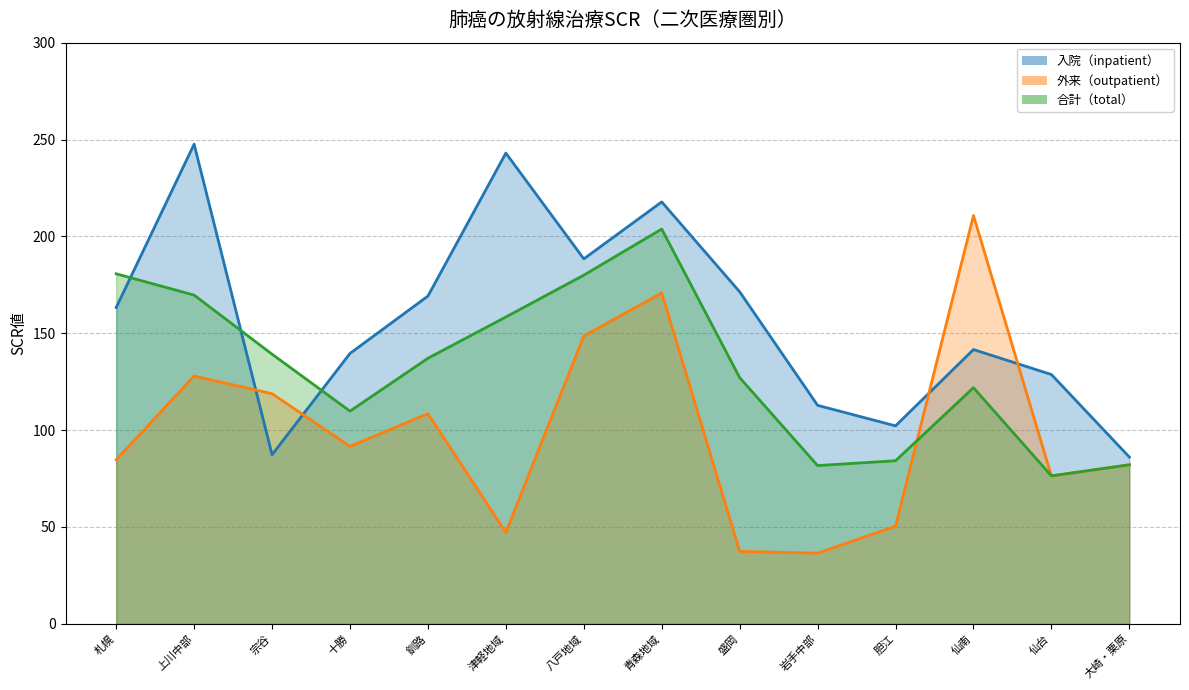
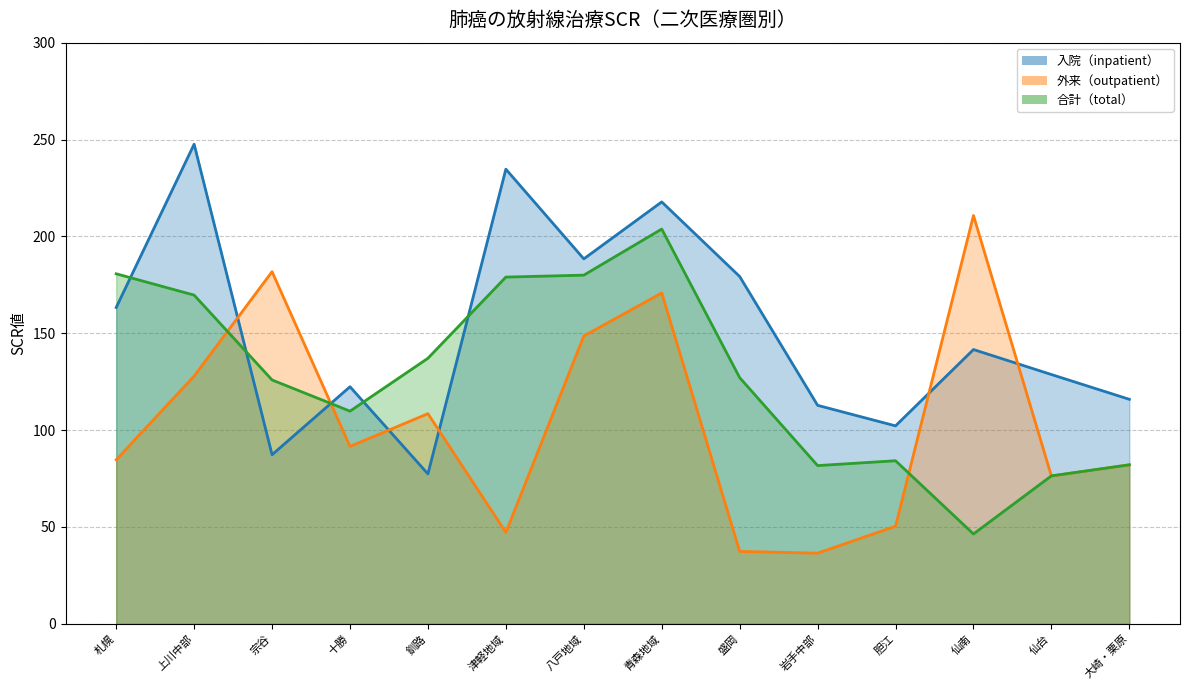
  {
    "入院（inpatient）": {
      "札幌": 163,
      "上川中部": 248,
      "宗谷": 87,
-     "十勝": 140,
-     "釧路": 169,
-     "津軽地域": 243,
+     "十勝": 122,
+     "釧路": 77,
+     "津軽地域": 235,
      "八戸地域": 188,
      "青森地域": 218,
-     "盛岡": 171,
+     "盛岡": 179,
      "岩手中部": 113,
      "胆江": 102,
      "仙南": 142,
      "仙台": 129,
-     "大崎・栗原": 86
+     "大崎・栗原": 116
    },
    "外来（outpatient）": {
      "札幌": 85,
      "上川中部": 128,
-     "宗谷": 119,
+     "宗谷": 182,
      "十勝": 92,
      "釧路": 109,
      "津軽地域": 47,
      "八戸地域": 149,
      "青森地域": 171,
      "盛岡": 37,
      "岩手中部": 37,
      "胆江": 50,
      "仙南": 211
    },
    "合計（total）": {
      "札幌": 181,
      "上川中部": 170,
-     "宗谷": 139,
+     "宗谷": 126,
      "十勝": 110,
      "釧路": 137,
-     "津軽地域": 158,
+     "津軽地域": 179,
      "八戸地域": 180,
      "青森地域": 204,
      "盛岡": 127,
      "岩手中部": 82,
      "胆江": 84,
-     "仙南": 122
+     "仙南": 46
    }
  }
